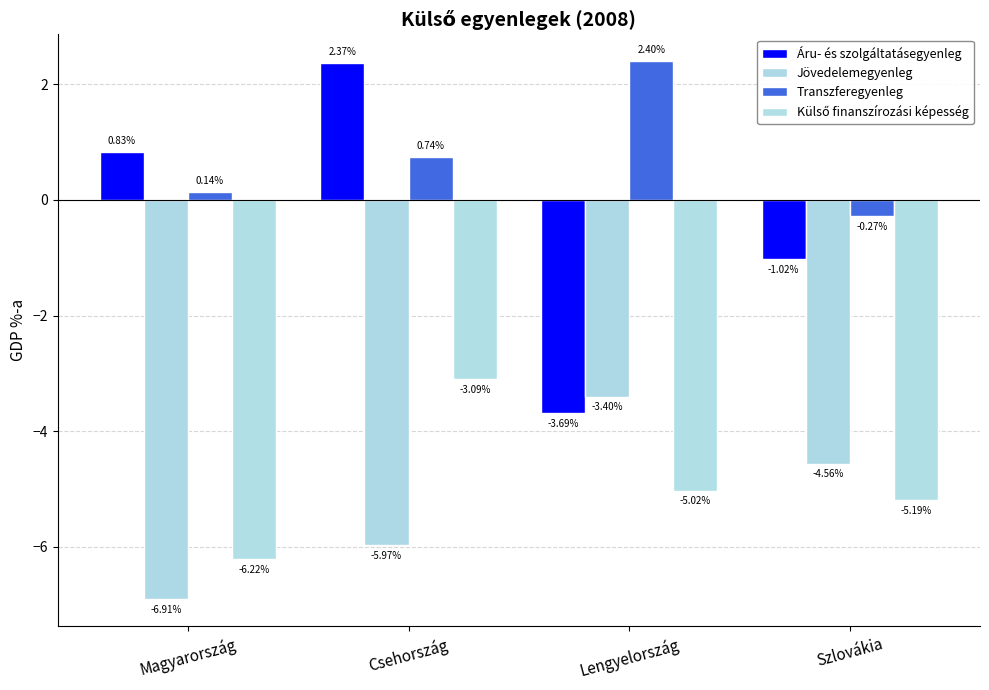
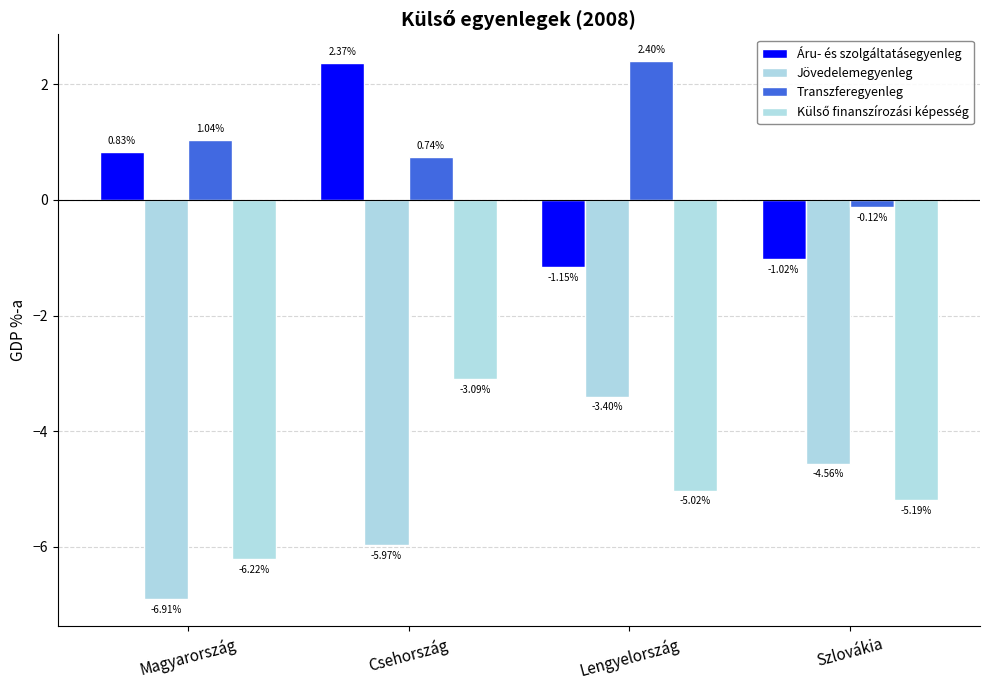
  {
    "Áru- és szolgáltatásegyenleg": {
      "Magyarország": "0.83%",
      "Csehország": "2.37%",
-     "Lengyelország": "-3.69%",
+     "Lengyelország": "-1.15%",
      "Szlovákia": "-1.02%"
    },
    "Transzferegyenleg": {
-     "Magyarország": "0.14%",
+     "Magyarország": "1.04%",
      "Csehország": "0.74%",
      "Lengyelország": "2.40%",
-     "Szlovákia": "-0.27%"
+     "Szlovákia": "-0.12%"
    }
  }
